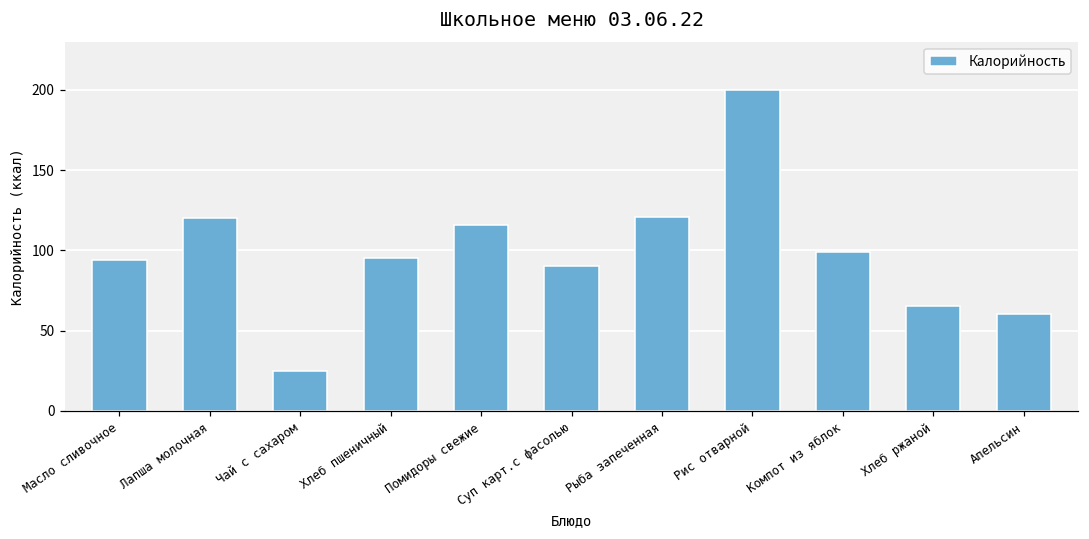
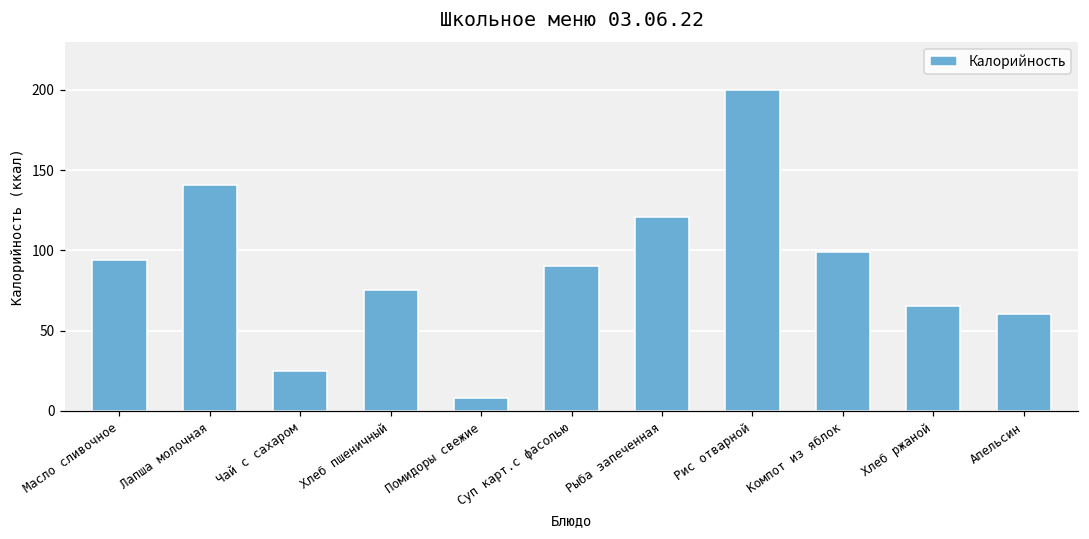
  {
    "Масло сливочное": 94,
-   "Лапша молочная": 120,
+   "Лапша молочная": 141,
    "Чай с сахаром": 25,
-   "Хлеб пшеничный": 95,
-   "Помидоры свежие": 116,
+   "Хлеб пшеничный": 75,
+   "Помидоры свежие": 8,
    "Суп карт.с фасолью": 90,
    "Рыба запеченная": 121,
    "Рис отварной": 200,
    "Компот из яблок": 99,
    "Хлеб ржаной": 65,
    "Апельсин": 60
  }
